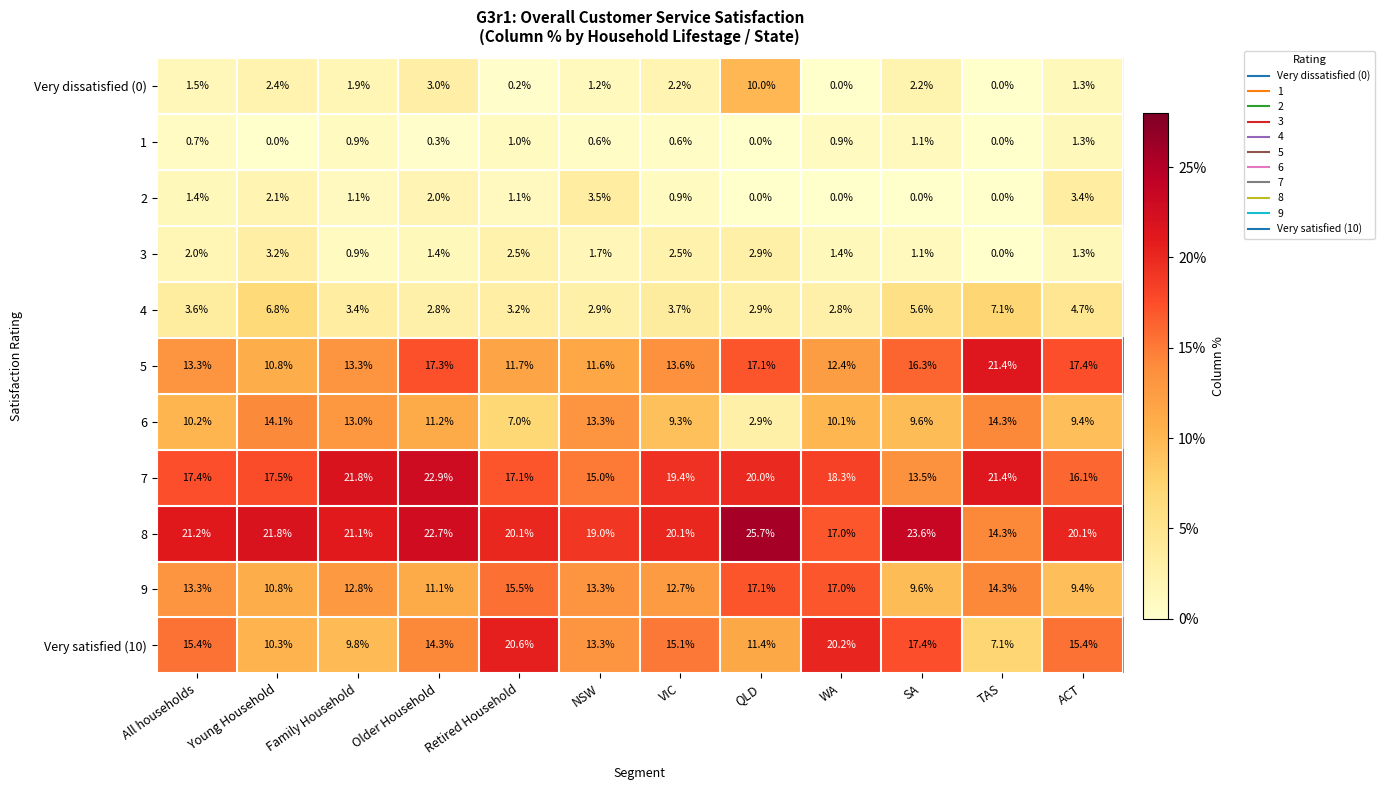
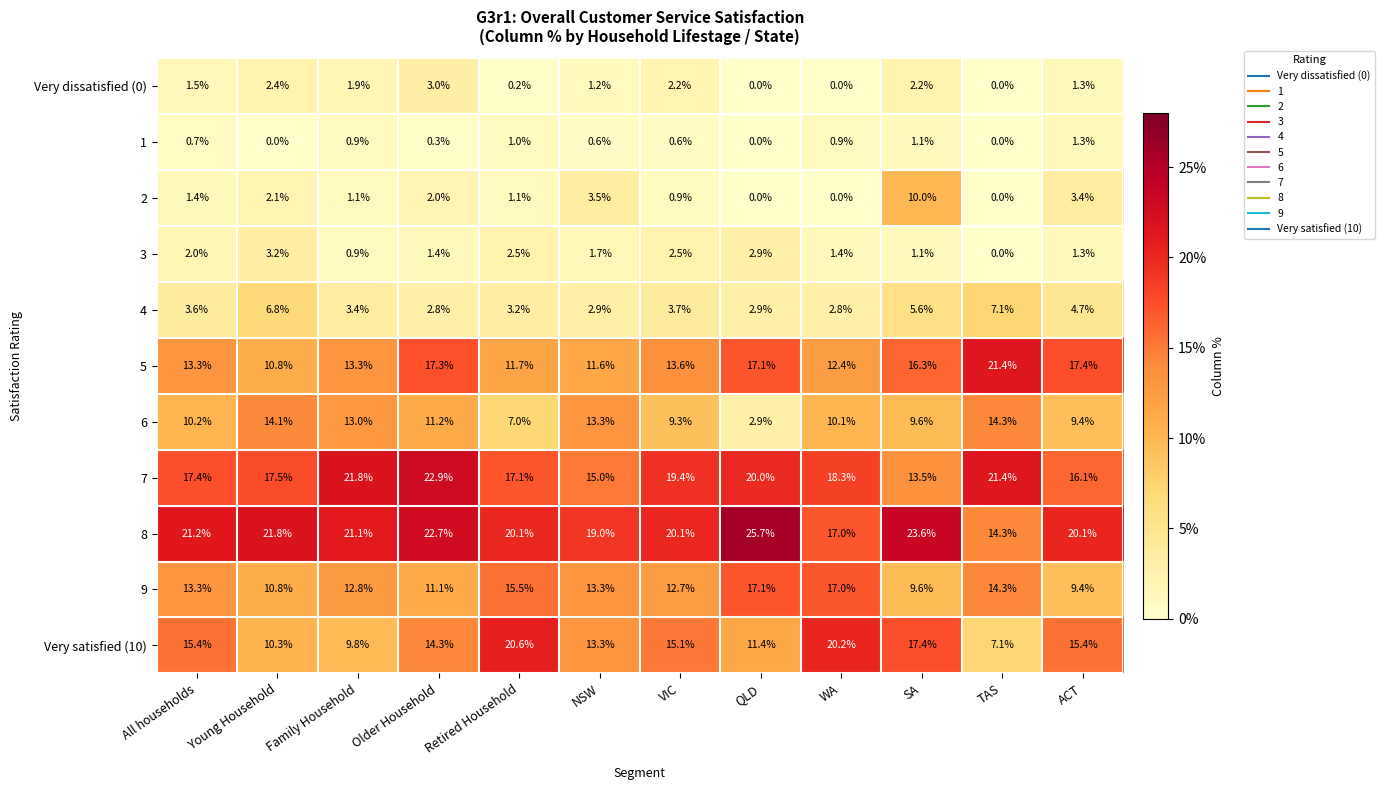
  {
    "Very dissatisfied (0)": {
      "All households": "1.5%",
      "Young Household": "2.4%",
      "Family Household": "1.9%",
      "Older Household": "3.0%",
      "Retired Household": "0.2%",
      "NSW": "1.2%",
      "VIC": "2.2%",
-     "QLD": "10.0%",
+     "QLD": "0.0%",
      "WA": "0.0%",
      "SA": "2.2%",
      "TAS": "0.0%",
      "ACT": "1.3%"
    },
    "1": {
      "All households": "0.7%",
      "Young Household": "0.0%",
      "Family Household": "0.9%",
      "Older Household": "0.3%",
      "Retired Household": "1.0%",
      "NSW": "0.6%",
      "VIC": "0.6%",
      "QLD": "0.0%",
      "WA": "0.9%",
      "SA": "1.1%",
      "TAS": "0.0%",
      "ACT": "1.3%"
    },
    "2": {
      "All households": "1.4%",
      "Young Household": "2.1%",
      "Family Household": "1.1%",
      "Older Household": "2.0%",
      "Retired Household": "1.1%",
      "NSW": "3.5%",
      "VIC": "0.9%",
      "QLD": "0.0%",
      "WA": "0.0%",
-     "SA": "0.0%",
+     "SA": "10.0%",
      "TAS": "0.0%",
      "ACT": "3.4%"
    },
    "3": {
      "All households": "2.0%",
      "Young Household": "3.2%",
      "Family Household": "0.9%",
      "Older Household": "1.4%",
      "Retired Household": "2.5%",
      "NSW": "1.7%",
      "VIC": "2.5%",
      "QLD": "2.9%",
      "WA": "1.4%",
      "SA": "1.1%",
      "TAS": "0.0%",
      "ACT": "1.3%"
    },
    "4": {
      "All households": "3.6%",
      "Young Household": "6.8%",
      "Family Household": "3.4%",
      "Older Household": "2.8%",
      "Retired Household": "3.2%",
      "NSW": "2.9%",
      "VIC": "3.7%",
      "QLD": "2.9%",
      "WA": "2.8%",
      "SA": "5.6%",
      "TAS": "7.1%",
      "ACT": "4.7%"
    },
    "5": {
      "All households": "13.3%",
      "Young Household": "10.8%",
      "Family Household": "13.3%",
      "Older Household": "17.3%",
      "Retired Household": "11.7%",
      "NSW": "11.6%",
      "VIC": "13.6%",
      "QLD": "17.1%",
      "WA": "12.4%",
      "SA": "16.3%",
      "TAS": "21.4%",
      "ACT": "17.4%"
    },
    "6": {
      "All households": "10.2%",
      "Young Household": "14.1%",
      "Family Household": "13.0%",
      "Older Household": "11.2%",
      "Retired Household": "7.0%",
      "NSW": "13.3%",
      "VIC": "9.3%",
      "QLD": "2.9%",
      "WA": "10.1%",
      "SA": "9.6%",
      "TAS": "14.3%",
      "ACT": "9.4%"
    },
    "7": {
      "All households": "17.4%",
      "Young Household": "17.5%",
      "Family Household": "21.8%",
      "Older Household": "22.9%",
      "Retired Household": "17.1%",
      "NSW": "15.0%",
      "VIC": "19.4%",
      "QLD": "20.0%",
      "WA": "18.3%",
      "SA": "13.5%",
      "TAS": "21.4%",
      "ACT": "16.1%"
    },
    "8": {
      "All households": "21.2%",
      "Young Household": "21.8%",
      "Family Household": "21.1%",
      "Older Household": "22.7%",
      "Retired Household": "20.1%",
      "NSW": "19.0%",
      "VIC": "20.1%",
      "QLD": "25.7%",
      "WA": "17.0%",
      "SA": "23.6%",
      "TAS": "14.3%",
      "ACT": "20.1%"
    },
    "9": {
      "All households": "13.3%",
      "Young Household": "10.8%",
      "Family Household": "12.8%",
      "Older Household": "11.1%",
      "Retired Household": "15.5%",
      "NSW": "13.3%",
      "VIC": "12.7%",
      "QLD": "17.1%",
      "WA": "17.0%",
      "SA": "9.6%",
      "TAS": "14.3%",
      "ACT": "9.4%"
    },
    "Very satisfied (10)": {
      "All households": "15.4%",
      "Young Household": "10.3%",
      "Family Household": "9.8%",
      "Older Household": "14.3%",
      "Retired Household": "20.6%",
      "NSW": "13.3%",
      "VIC": "15.1%",
      "QLD": "11.4%",
      "WA": "20.2%",
      "SA": "17.4%",
      "TAS": "7.1%",
      "ACT": "15.4%"
    }
  }
